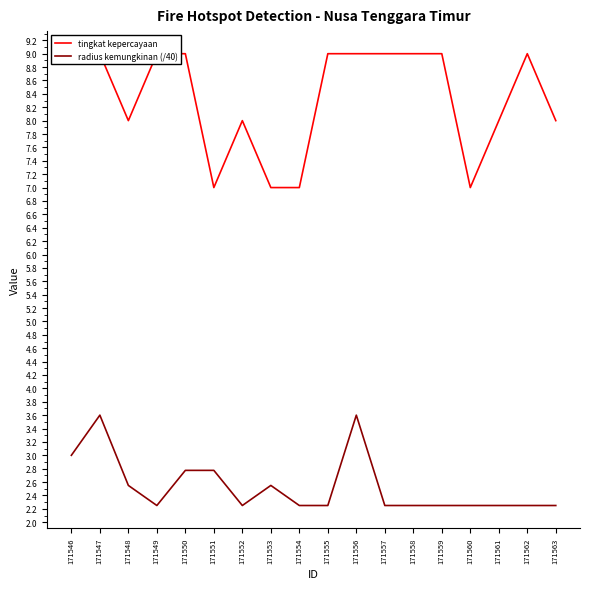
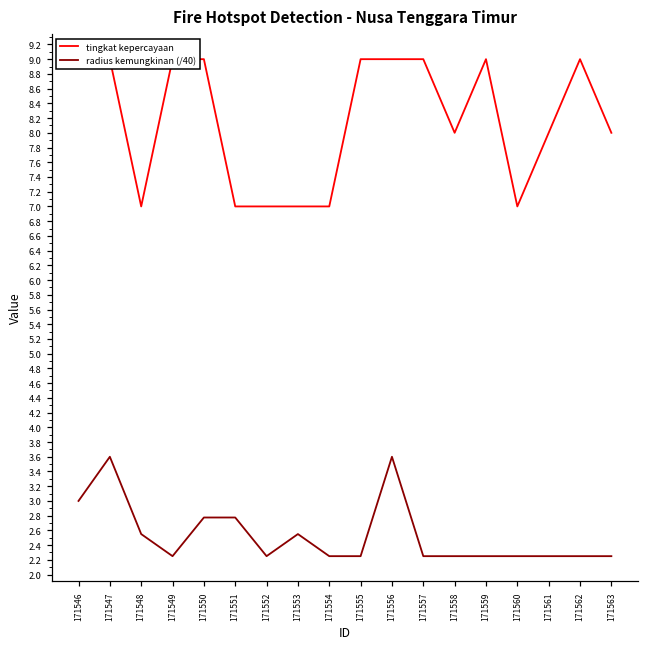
  {
    "tingkat kepercayaan": {
-     "171548": 8,
+     "171548": 7,
      "171550": 9,
      "171551": 7,
-     "171552": 8,
+     "171552": 7,
      "171553": 7,
      "171554": 7,
      "171555": 9,
      "171556": 9,
      "171557": 9,
-     "171558": 9,
+     "171558": 8,
      "171559": 9,
      "171560": 7,
      "171561": 8,
      "171562": 9,
      "171563": 8
    },
    "radius kemungkinan (/40)": {
      "171546": 3,
      "171547": 3.6,
      "171548": 2.6,
      "171549": 2.3,
      "171550": 2.8,
      "171551": 2.8,
      "171552": 2.3,
      "171553": 2.6,
      "171554": 2.3,
      "171555": 2.3,
      "171556": 3.6,
      "171557": 2.3,
      "171558": 2.3,
      "171559": 2.3,
      "171560": 2.3,
      "171561": 2.3,
      "171562": 2.3,
      "171563": 2.3
    }
  }
